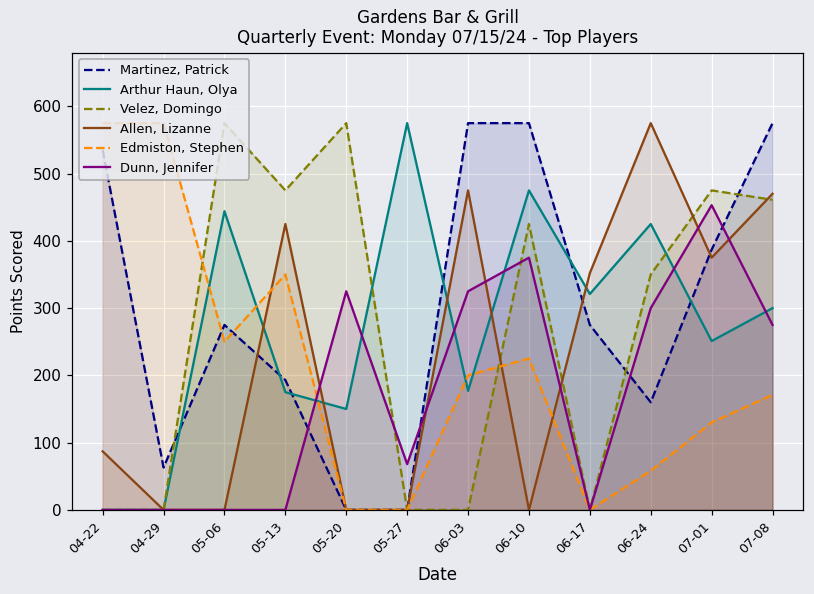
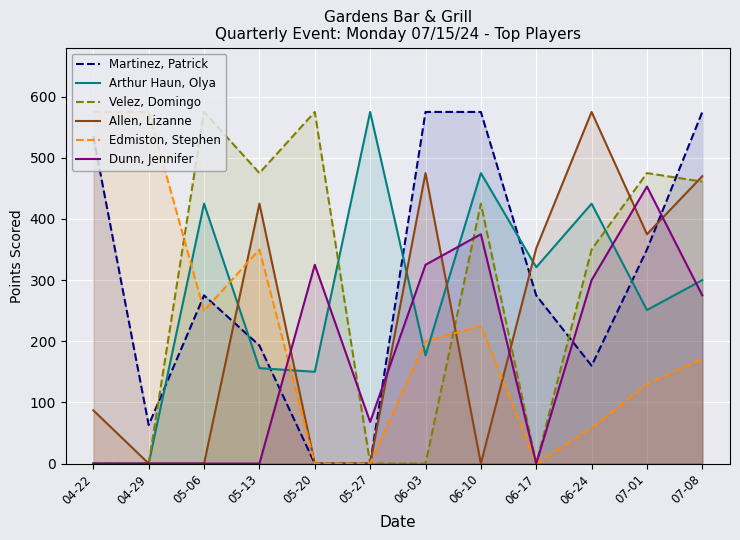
  {
    "Martinez, Patrick": {
      "04-29": 60,
      "05-06": 280,
      "05-13": 190,
      "06-03": 580,
      "06-10": 580,
      "06-17": 280,
      "06-24": 160,
-     "07-01": 390,
+     "07-01": 350,
      "07-08": 580
    },
    "Arthur Haun, Olya": {
-     "05-06": 440,
-     "05-13": 180,
+     "05-06": 430,
+     "05-13": 160,
      "05-20": 150,
      "05-27": 580,
      "06-03": 180,
      "06-10": 480,
      "06-17": 320,
      "06-24": 430,
      "07-01": 250,
      "07-08": 300
    },
    "Velez, Domingo": {
      "05-13": 480,
      "05-20": 580,
      "06-03": 0,
      "06-10": 430,
      "06-24": 350,
      "07-01": 480,
      "07-08": 460
    },
    "Allen, Lizanne": {
      "04-22": 90,
      "05-13": 430,
      "06-03": 480,
      "06-10": 0,
      "06-17": 350,
      "06-24": 580,
      "07-01": 380,
      "07-08": 470
    },
    "Edmiston, Stephen": {
      "05-06": 250,
      "05-13": 350,
      "06-03": 200,
      "06-10": 230,
      "06-24": 60,
      "07-01": 130,
      "07-08": 170
    },
    "Dunn, Jennifer": {
      "05-13": 0,
      "05-20": 330,
      "05-27": 70,
      "06-03": 330,
      "06-10": 380,
      "06-24": 300,
      "07-01": 450,
      "07-08": 280
    }
  }
